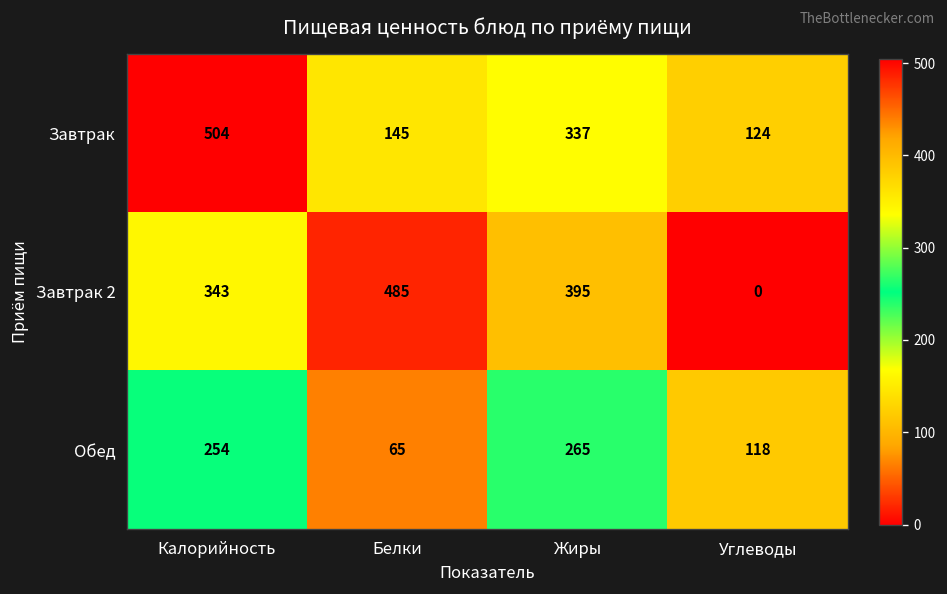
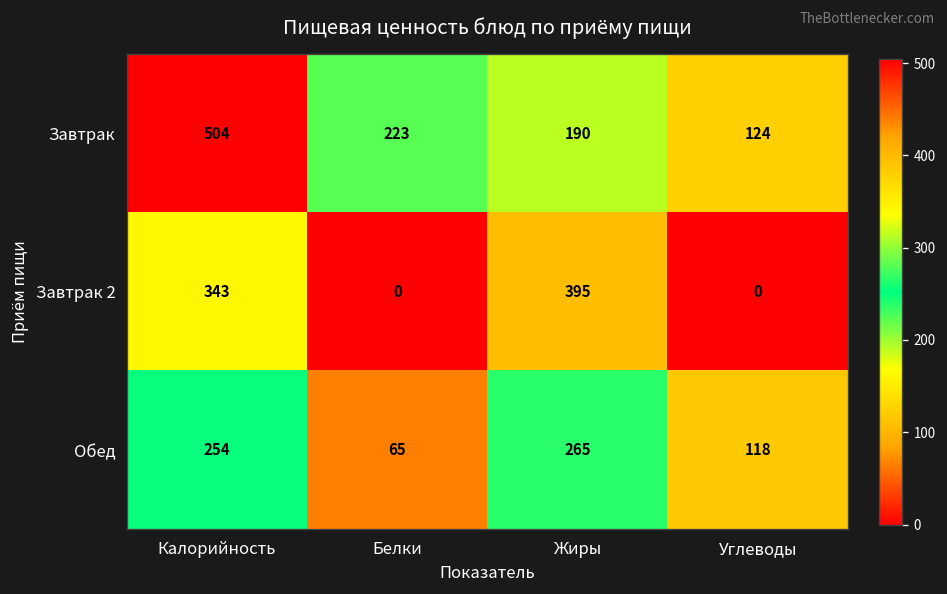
  {
    "Завтрак": {
      "Калорийность": 504,
-     "Белки": 145,
-     "Жиры": 337,
+     "Белки": 223,
+     "Жиры": 190,
      "Углеводы": 124
    },
    "Завтрак 2": {
      "Калорийность": 343,
-     "Белки": 485,
+     "Белки": 0,
      "Жиры": 395,
      "Углеводы": 0
    },
    "Обед": {
      "Калорийность": 254,
      "Белки": 65,
      "Жиры": 265,
      "Углеводы": 118
    }
  }
